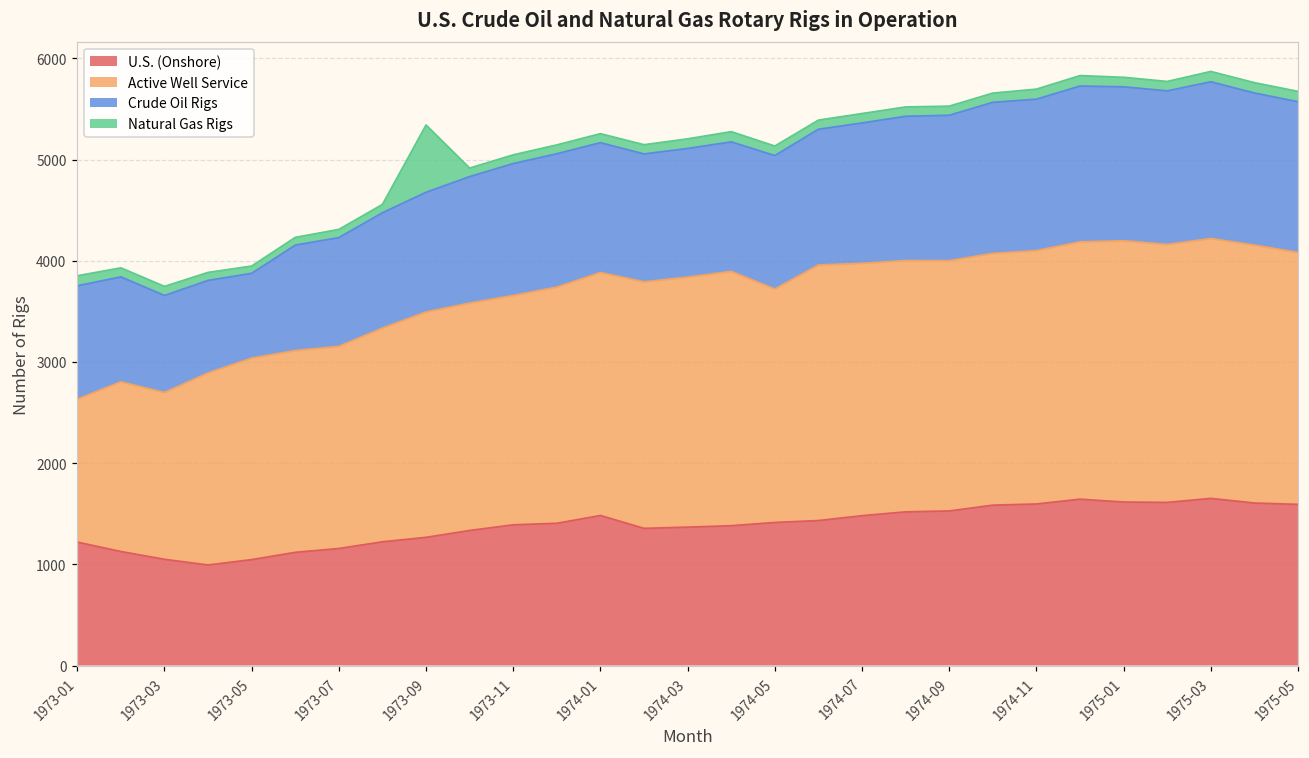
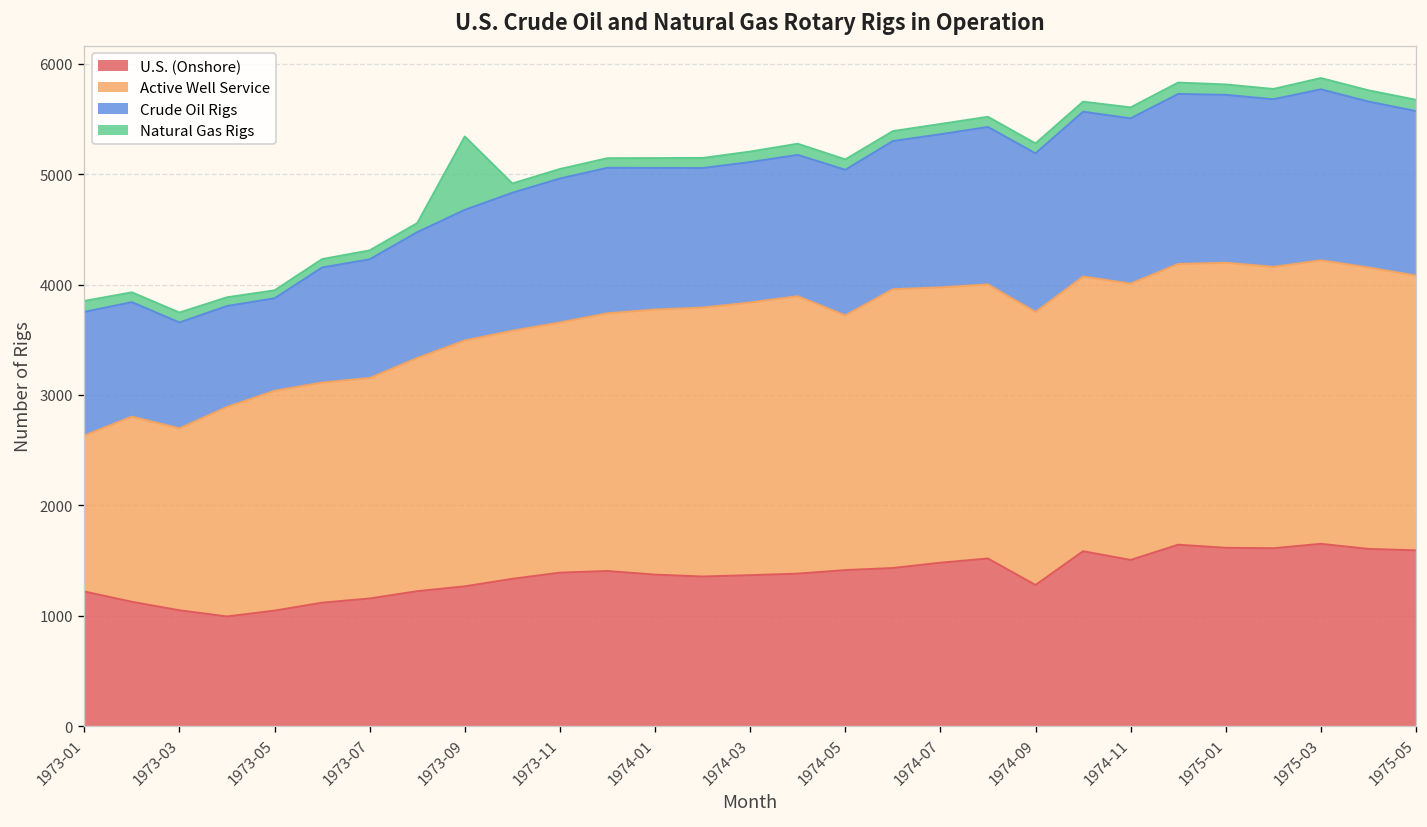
  {
    "U.S. (Onshore)": {
      "1973-01": 1200,
      "1973-03": 1000,
      "1973-05": 1000,
      "1973-07": 1200,
      "1973-09": 1300,
      "1973-11": 1400,
-     "1974-01": 1500,
+     "1974-01": 1400,
      "1974-03": 1400,
      "1974-05": 1400,
      "1974-07": 1500,
-     "1974-09": 1500,
-     "1974-11": 1600,
+     "1974-09": 1300,
+     "1974-11": 1500,
      "1975-01": 1600,
      "1975-03": 1700,
      "1975-05": 1600
    },
    "Active Well Service": {
      "1973-01": 1400,
      "1973-03": 1600,
      "1973-05": 2000,
      "1973-07": 2000,
      "1973-09": 2200,
      "1973-11": 2300,
      "1974-01": 2400,
      "1974-03": 2500,
      "1974-05": 2300,
      "1974-07": 2500,
      "1974-09": 2500,
      "1974-11": 2500,
      "1975-01": 2600,
      "1975-03": 2600,
      "1975-05": 2500
    },
    "Crude Oil Rigs": {
      "1973-01": 1100,
      "1973-03": 1000,
      "1973-05": 800,
      "1973-07": 1100,
      "1973-09": 1200,
      "1973-11": 1300,
      "1974-01": 1300,
      "1974-03": 1300,
      "1974-05": 1300,
      "1974-07": 1400,
      "1974-09": 1400,
      "1974-11": 1500,
      "1975-01": 1500,
      "1975-03": 1500,
      "1975-05": 1500
    },
    "Natural Gas Rigs": {
      "1973-01": 100,
      "1973-03": 100,
      "1973-05": 100,
      "1973-07": 100,
      "1973-09": 700,
      "1973-11": 100,
      "1974-01": 100,
      "1974-03": 100,
      "1974-05": 100,
      "1974-07": 100,
      "1974-09": 100,
      "1974-11": 100,
      "1975-01": 100,
      "1975-03": 100,
      "1975-05": 100
    }
  }
